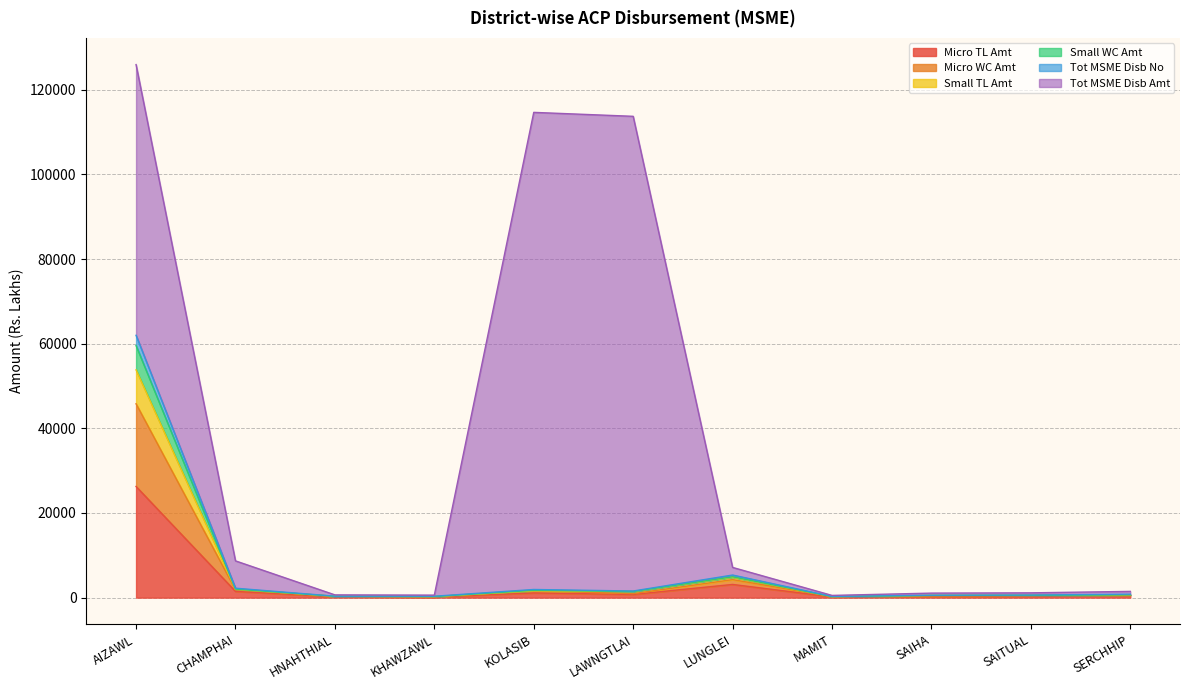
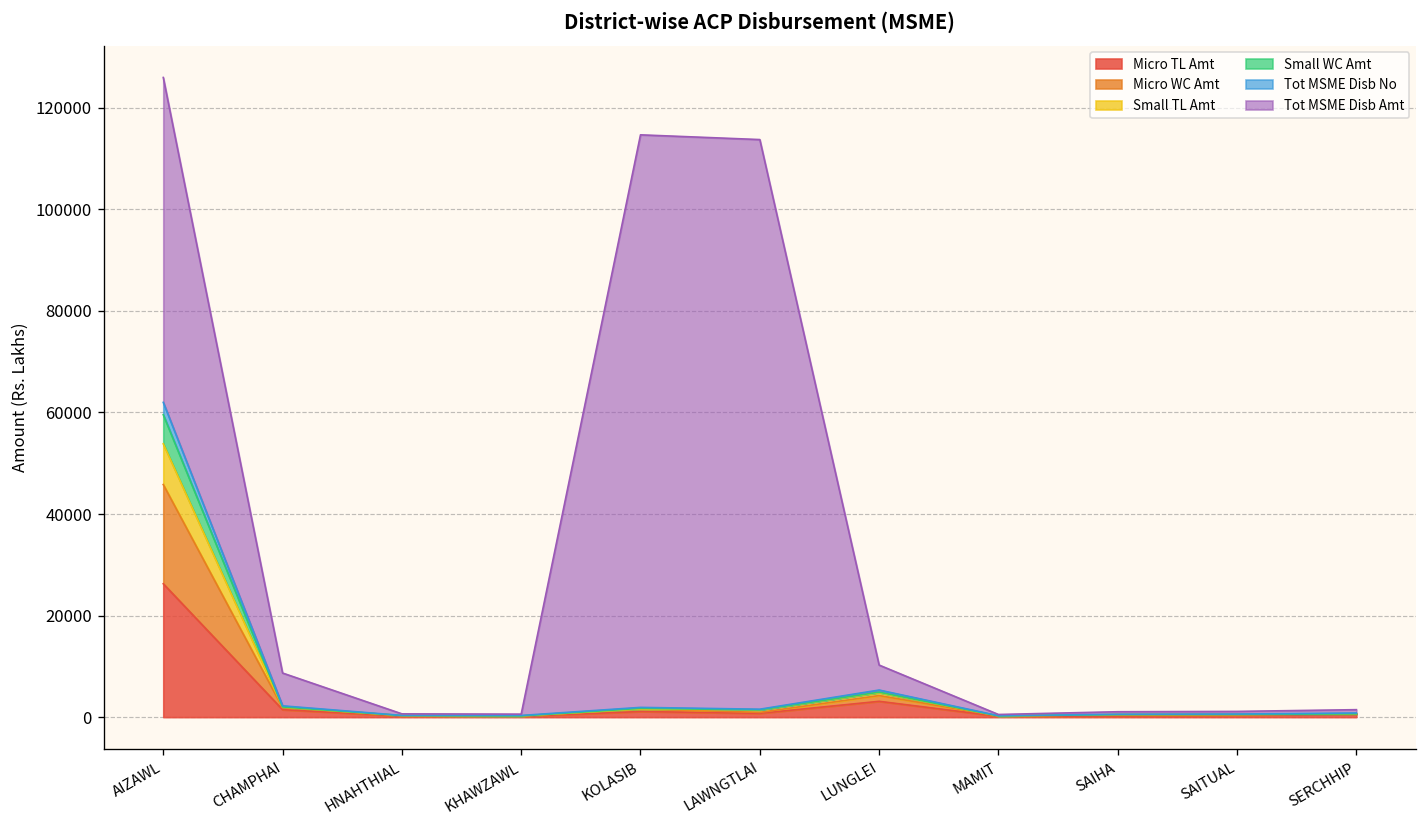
  {
    "Small TL Amt": {
      "AIZAWL": 8000
    },
    "Small WC Amt": {
      "AIZAWL": 6000
    },
    "Tot MSME Disb No": {
      "AIZAWL": 2000
    },
    "Tot MSME Disb Amt": {
      "AIZAWL": 64000,
      "CHAMPHAI": 6000,
      "KOLASIB": 113000,
      "LAWNGTLAI": 112000,
-     "LUNGLEI": 2000,
+     "LUNGLEI": 5000,
      "SERCHHIP": 1000
    }
  }
